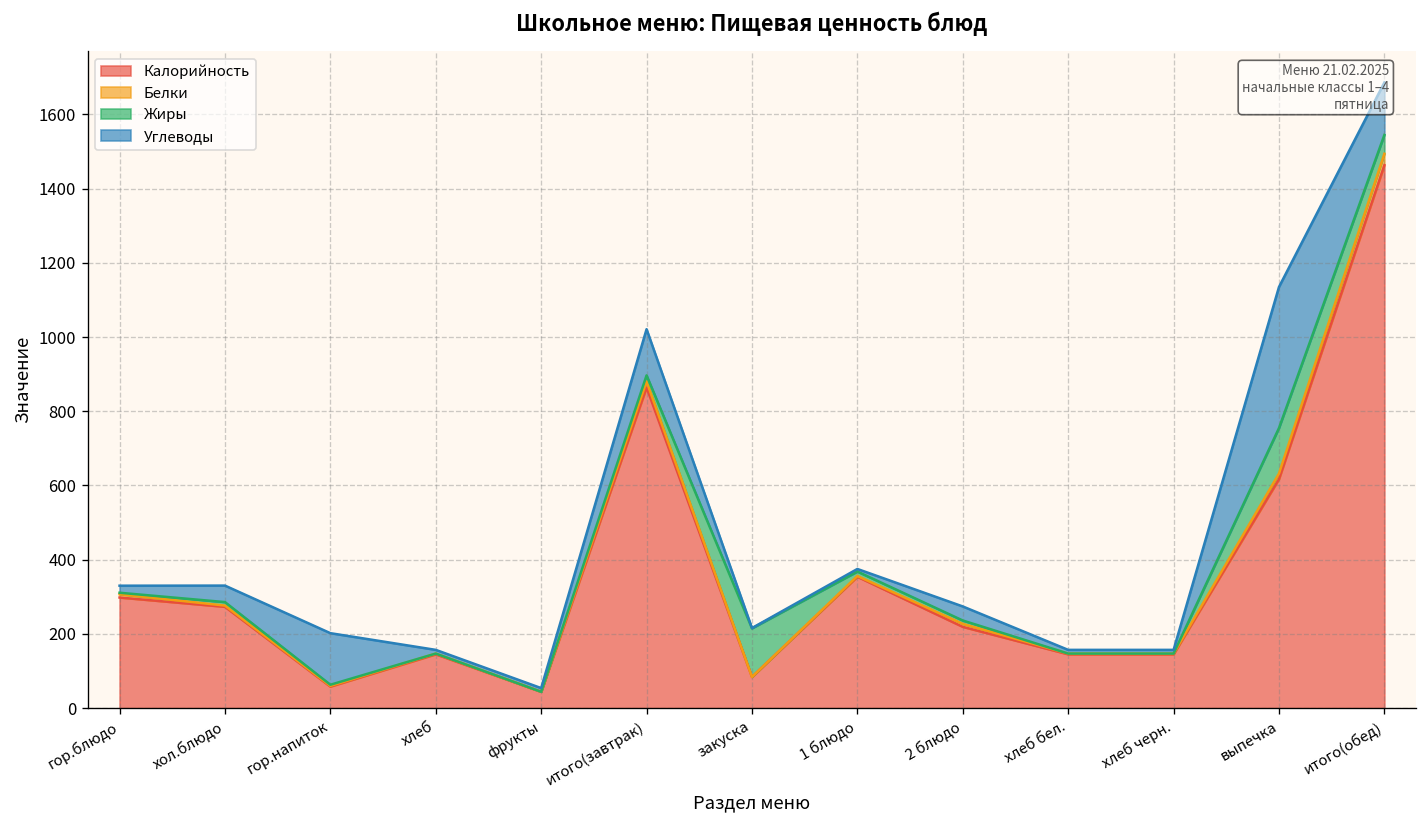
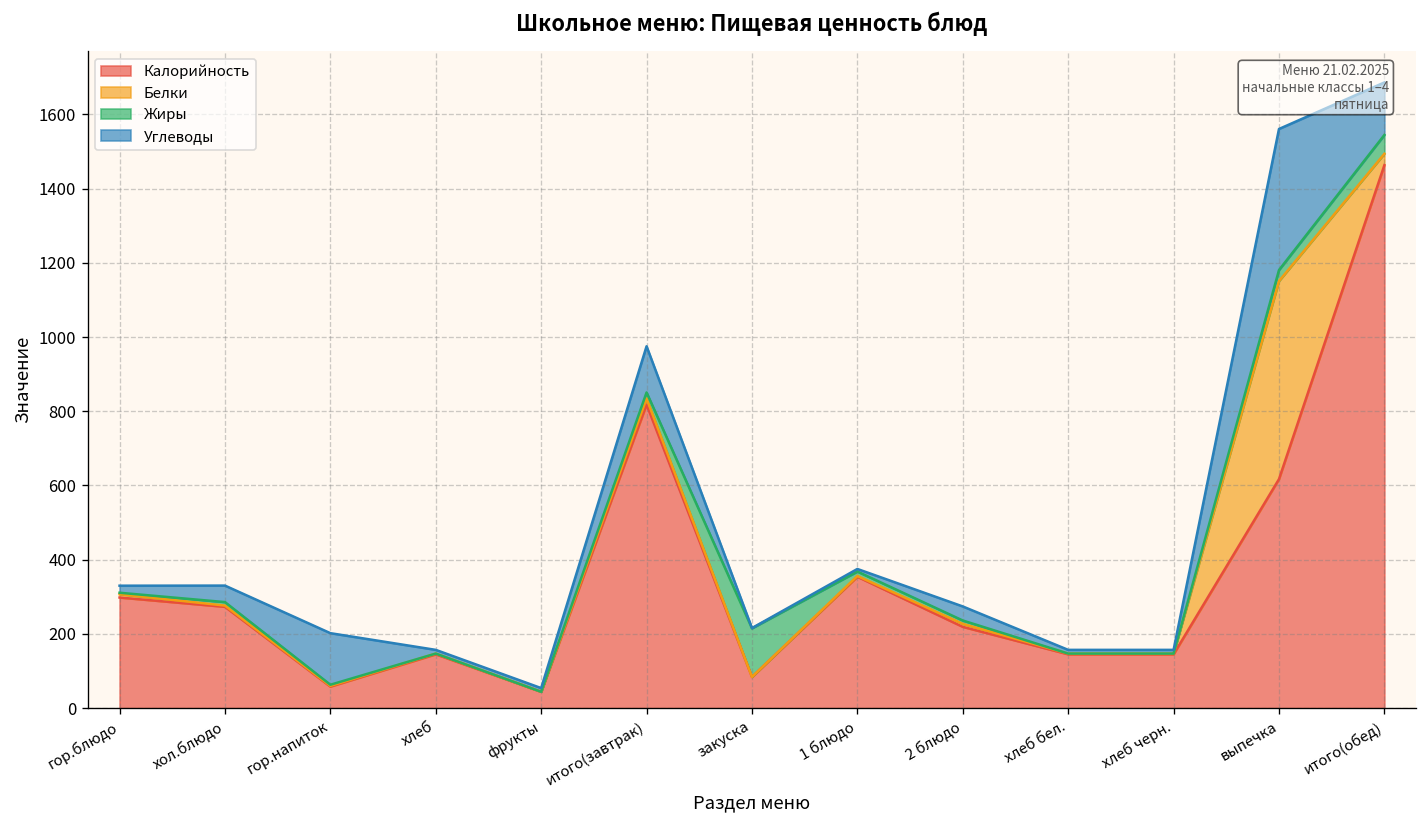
  {
    "Калорийность": {
      "гор.блюдо": 300,
-     "итого(завтрак)": 860,
+     "итого(завтрак)": 820,
      "выпечка": 620,
      "итого(обед)": 1460
    },
    "Белки": {
      "итого(завтрак)": 20,
-     "выпечка": 20,
+     "выпечка": 530,
      "итого(обед)": 30
    },
    "Жиры": {
      "хол.блюдо": 10,
      "итого(завтрак)": 20,
      "2 блюдо": 10,
-     "выпечка": 120,
+     "выпечка": 30,
      "итого(обед)": 50
    },
    "Углеводы": {
      "гор.блюдо": 20,
      "хол.блюдо": 40,
      "гор.напиток": 140,
      "хлеб": 10,
      "фрукты": 10,
      "итого(завтрак)": 120,
      "2 блюдо": 40,
      "хлеб бел.": 10,
      "хлеб черн.": 10,
      "выпечка": 380
    }
  }
